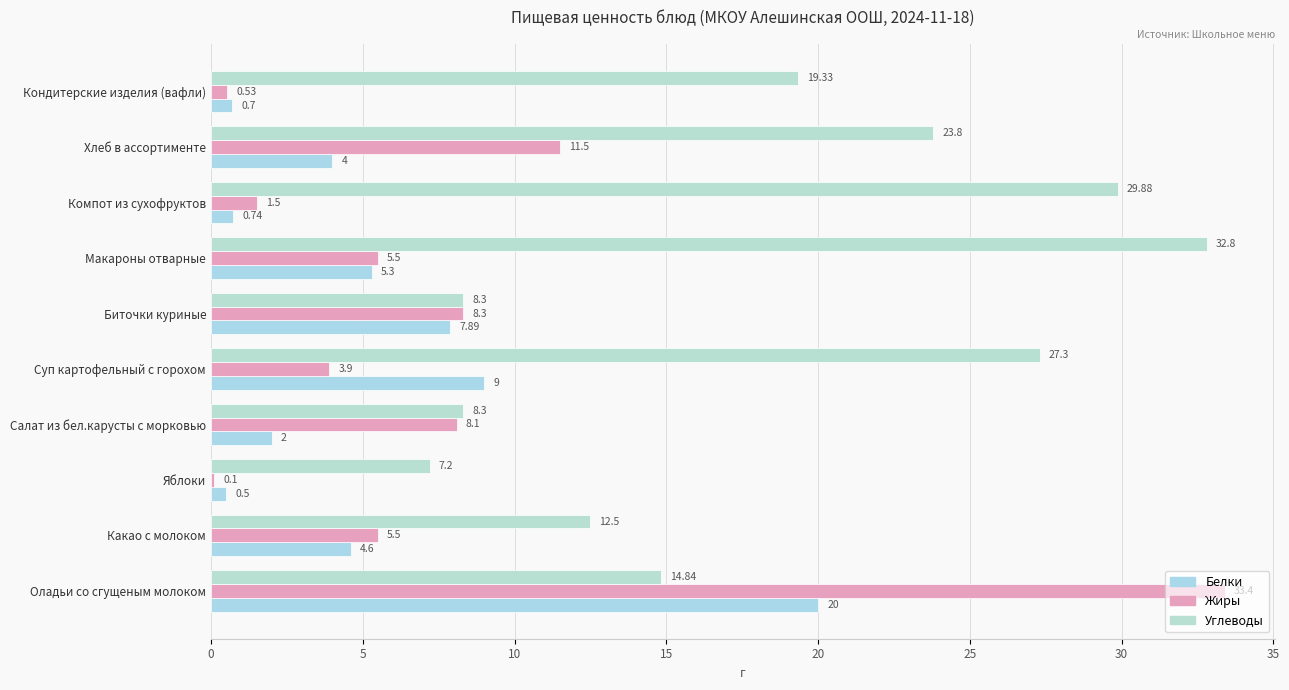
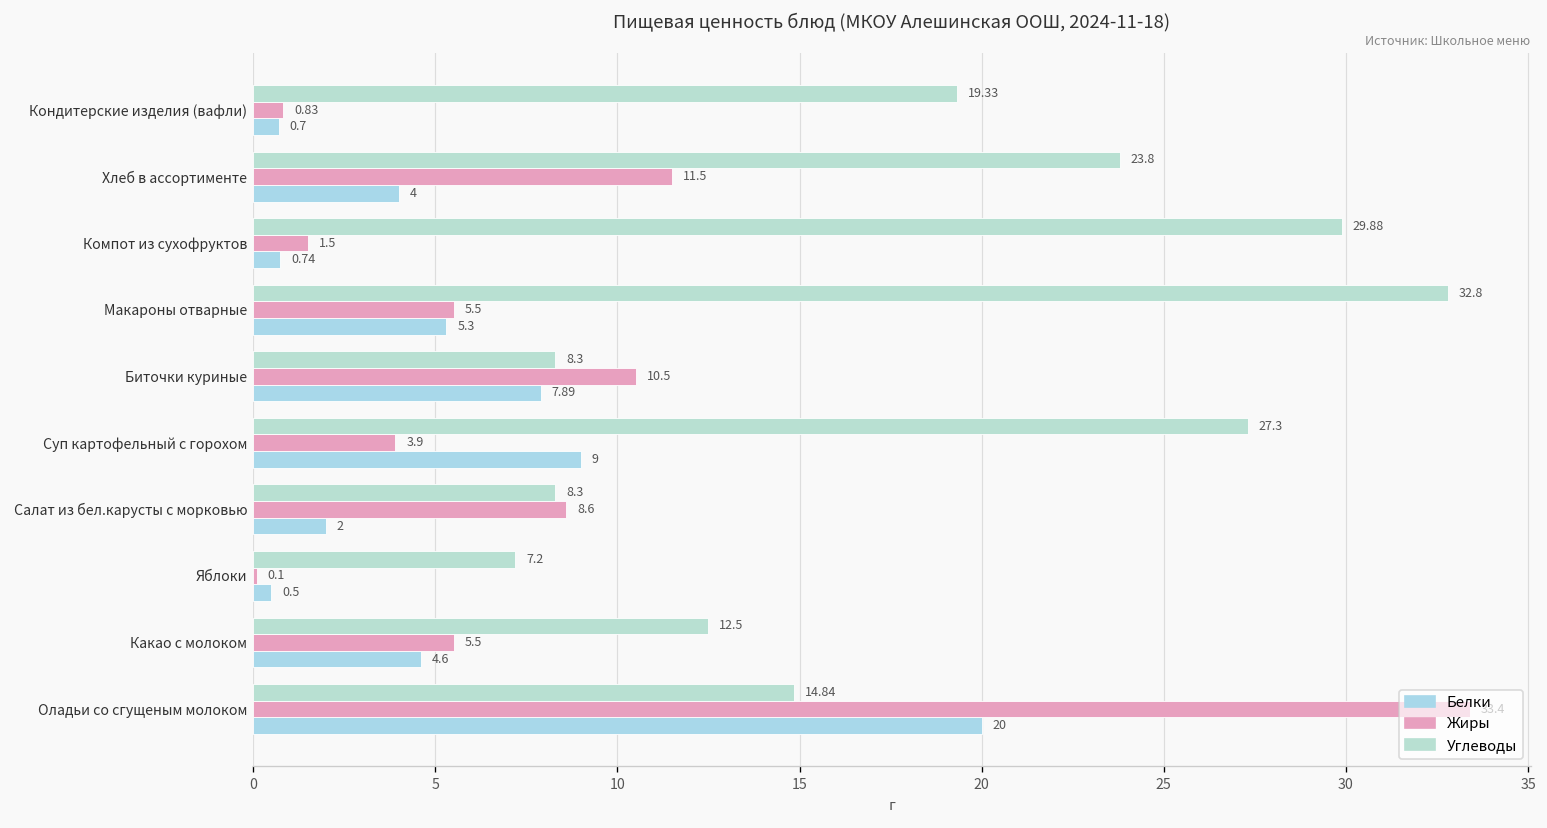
  {
    "Жиры": {
-     "Кондитерские изделия (вафли)": 0.53,
+     "Кондитерские изделия (вафли)": 0.83,
      "Хлеб в ассортименте": 11.5,
      "Компот из сухофруктов": 1.5,
      "Макароны отварные": 5.5,
-     "Биточки куриные": 8.3,
+     "Биточки куриные": 10.5,
      "Суп картофельный с горохом": 3.9,
-     "Салат из бел.карусты с морковью": 8.1,
+     "Салат из бел.карусты с морковью": 8.6,
      "Яблоки": 0.1,
      "Какао с молоком": 5.5
    }
  }
